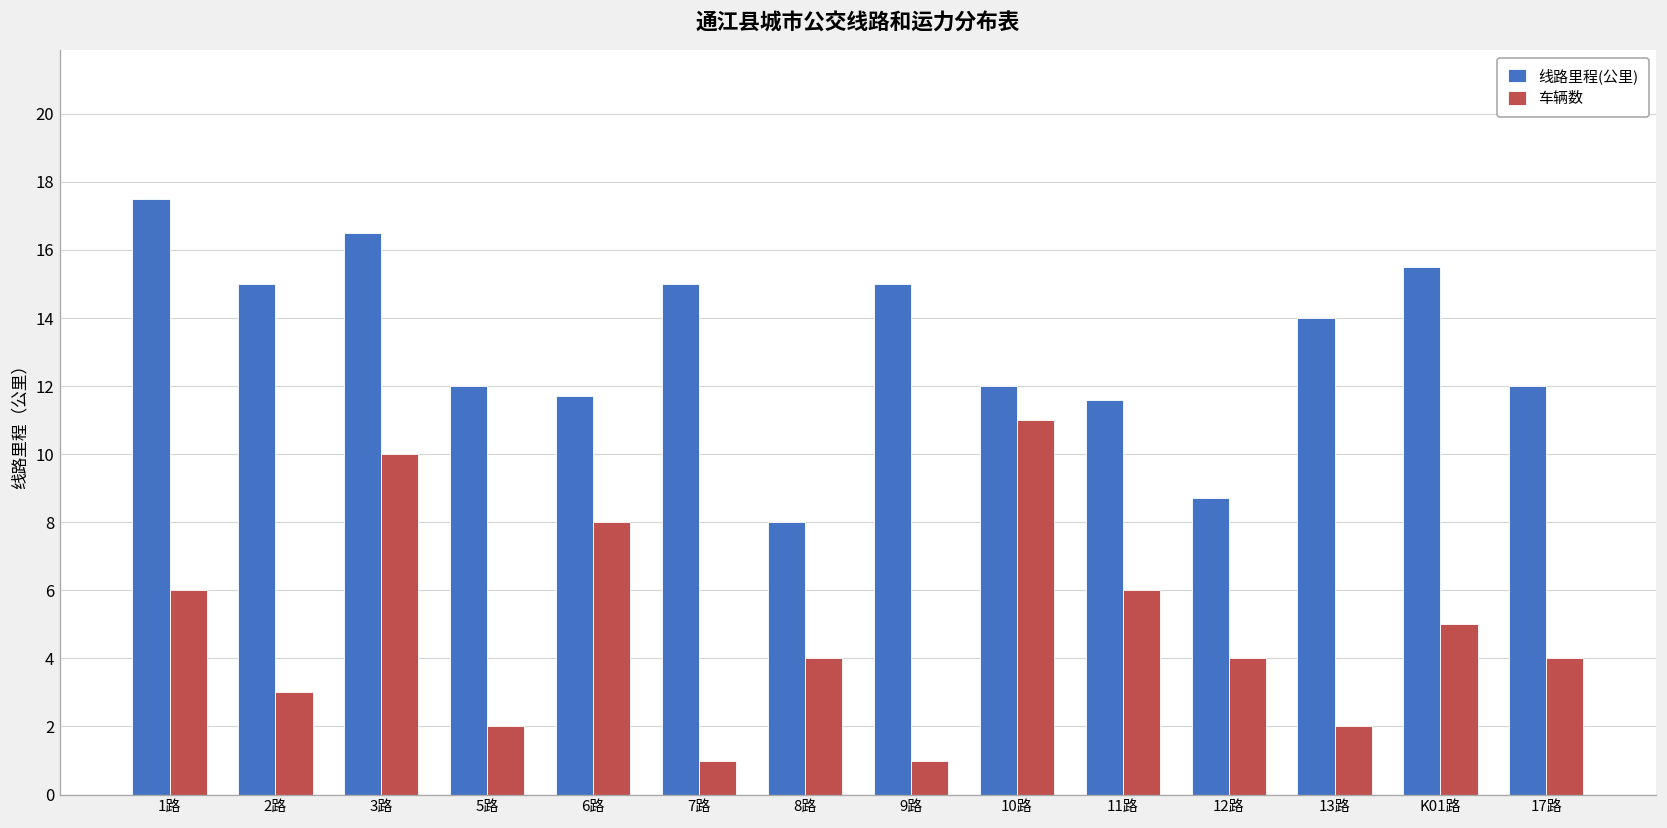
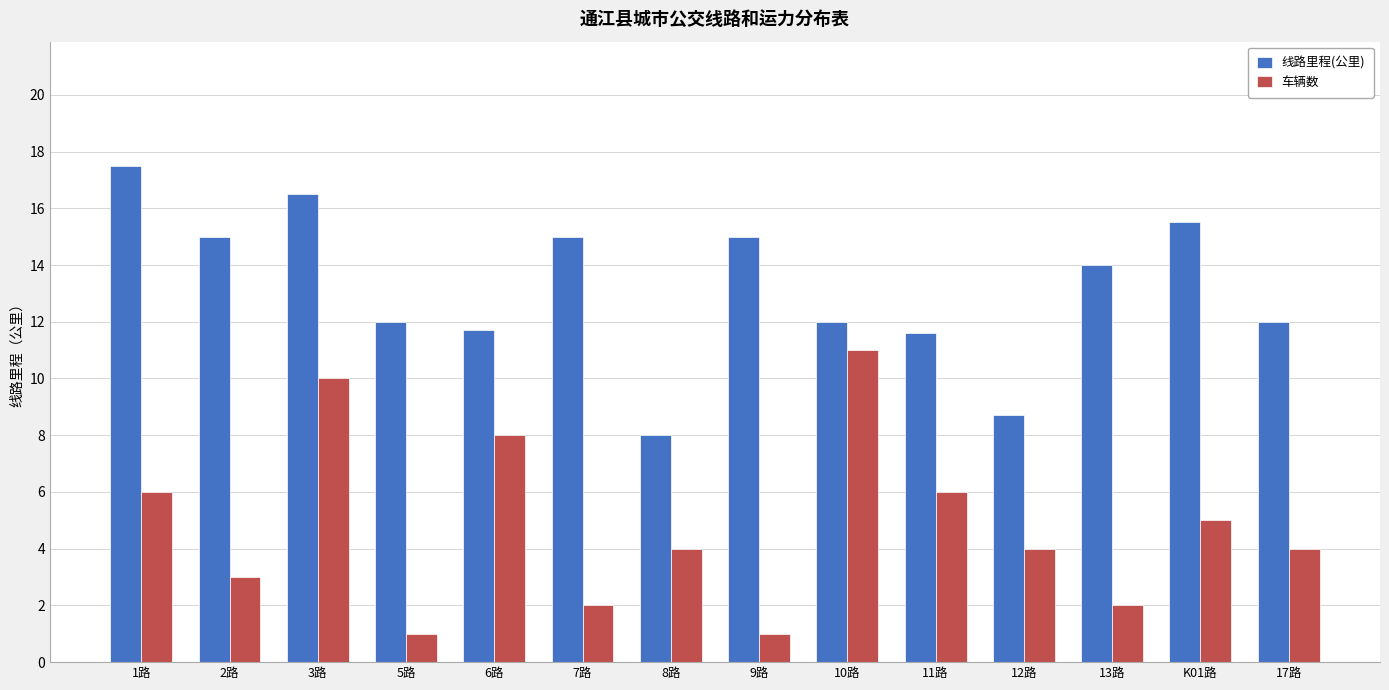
  {
    "线路里程(公里)": {
      "1路": 17.5,
      "2路": 15,
      "3路": 16.5,
      "5路": 12,
      "6路": 11.7,
      "7路": 15,
      "8路": 8,
      "9路": 15,
      "10路": 12,
      "11路": 11.6,
      "12路": 8.7,
      "13路": 14,
      "K01路": 15.5,
      "17路": 12
    },
    "车辆数": {
      "1路": 6,
      "2路": 3,
      "3路": 10,
-     "5路": 2,
+     "5路": 1,
      "6路": 8,
-     "7路": 1,
+     "7路": 2,
      "8路": 4,
      "9路": 1,
      "10路": 11,
      "11路": 6,
      "12路": 4,
      "13路": 2,
      "K01路": 5,
      "17路": 4
    }
  }
